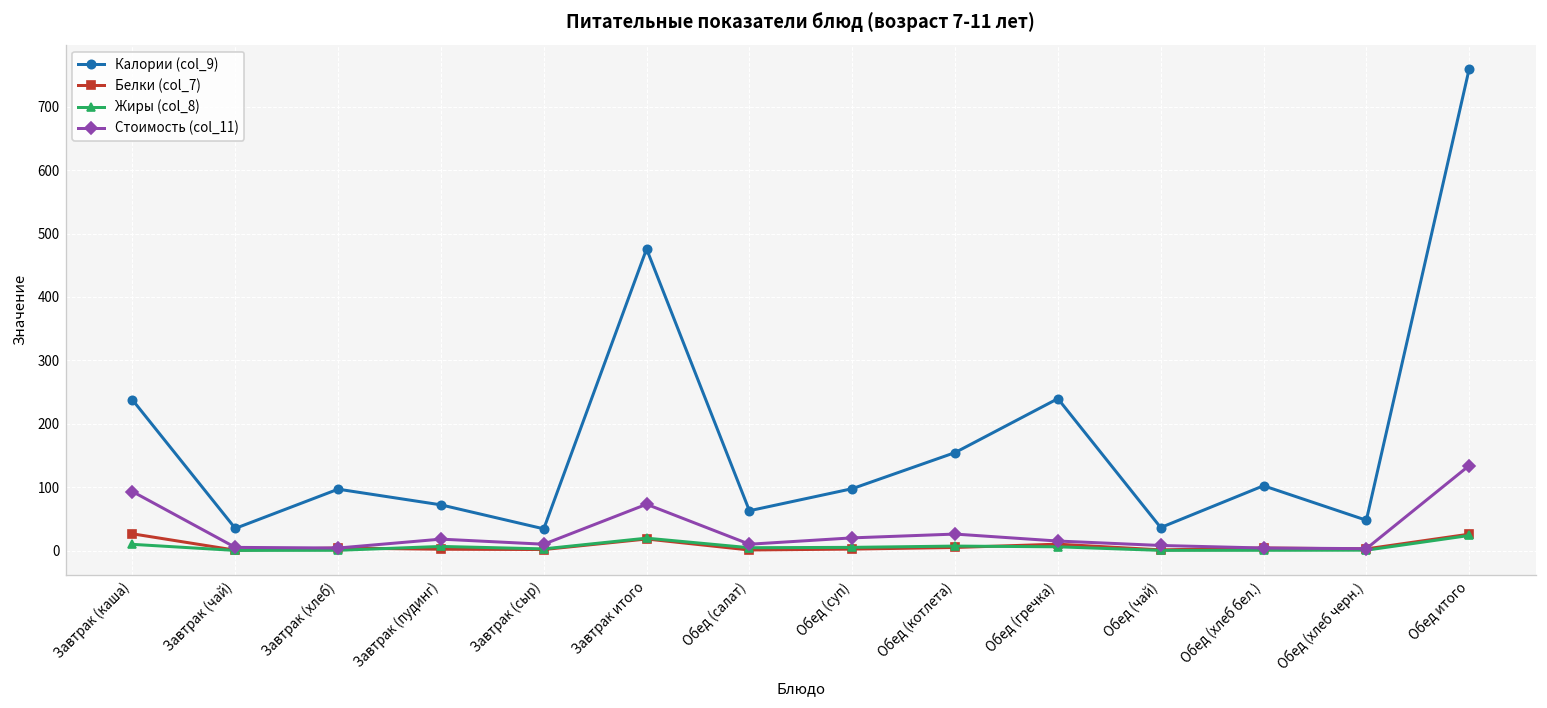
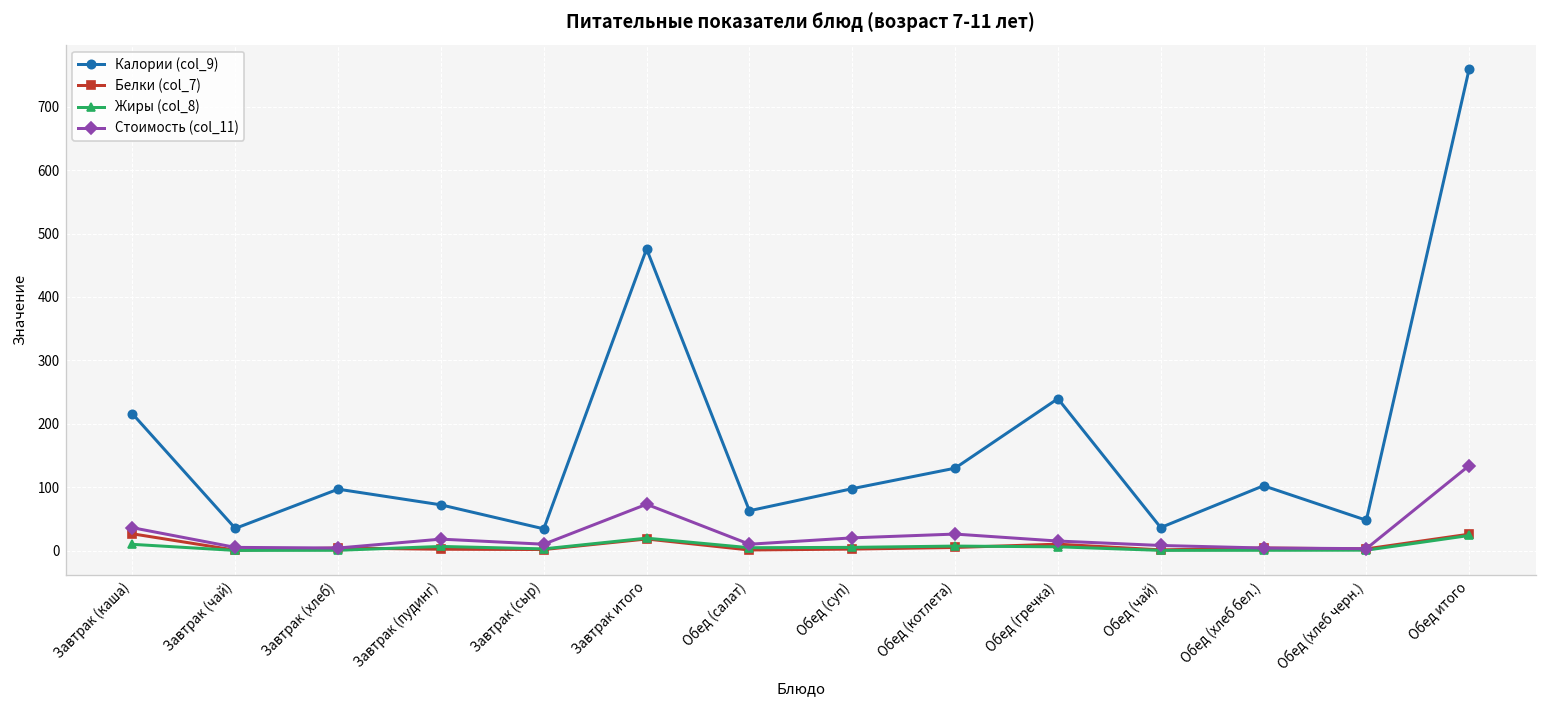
  {
    "Калории (col_9)": {
-     "Завтрак (каша)": 240,
+     "Завтрак (каша)": 220,
      "Завтрак (чай)": 30,
      "Завтрак (хлеб)": 100,
      "Завтрак (пудинг)": 70,
      "Завтрак (сыр)": 30,
      "Завтрак итого": 480,
      "Обед (салат)": 60,
      "Обед (суп)": 100,
-     "Обед (котлета)": 150,
+     "Обед (котлета)": 130,
      "Обед (гречка)": 240,
      "Обед (чай)": 40,
      "Обед (хлеб бел.)": 100,
      "Обед (хлеб черн.)": 50,
      "Обед итого": 760
    },
    "Белки (col_7)": {
      "Завтрак (каша)": 30
    },
    "Жиры (col_8)": {
      "Завтрак (каша)": 10
    },
    "Стоимость (col_11)": {
-     "Завтрак (каша)": 90,
+     "Завтрак (каша)": 40,
      "Завтрак (пудинг)": 20,
      "Завтрак (сыр)": 10,
      "Завтрак итого": 70,
      "Обед (салат)": 10,
      "Обед (суп)": 20,
      "Обед (котлета)": 30,
      "Обед (гречка)": 20,
      "Обед (чай)": 10,
      "Обед итого": 130
    }
  }
